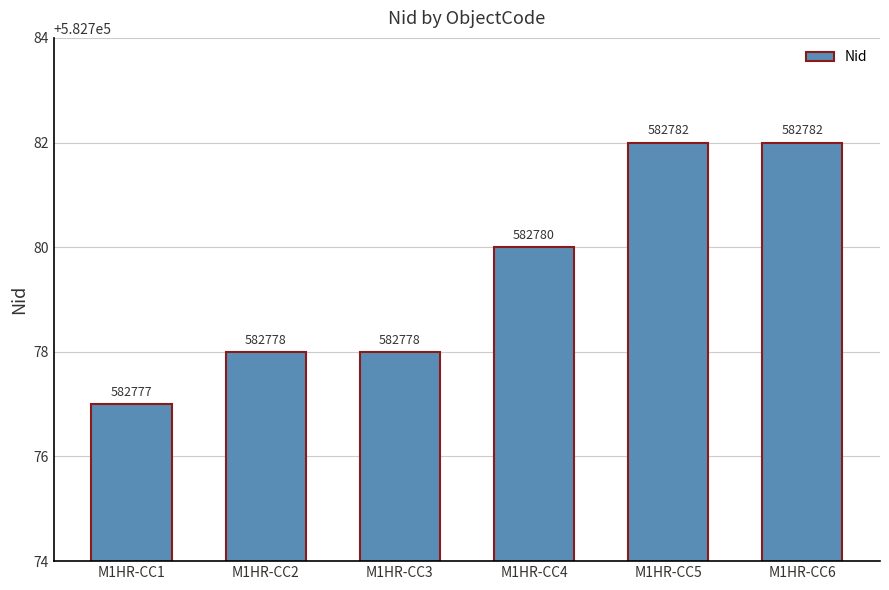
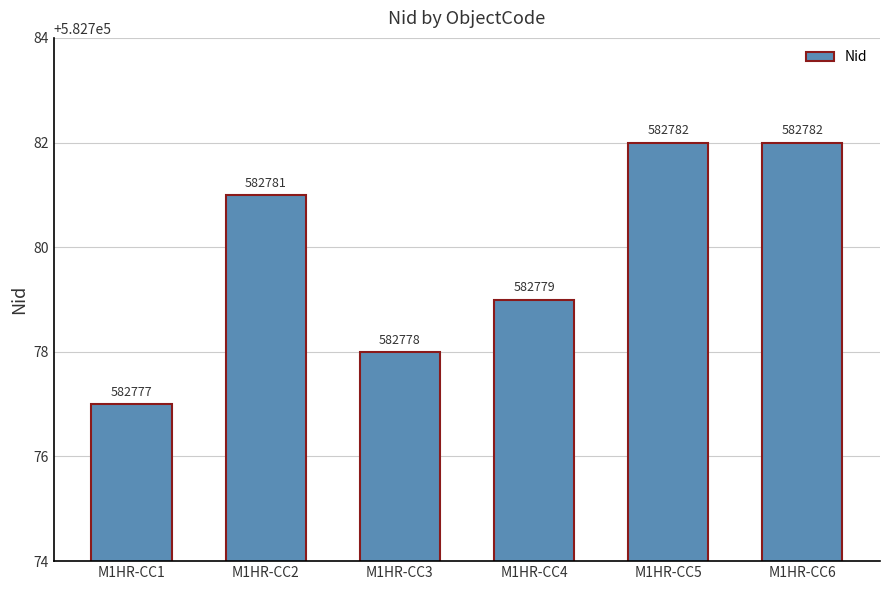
  {
    "M1HR-CC1": 582777,
-   "M1HR-CC2": 582778,
+   "M1HR-CC2": 582781,
    "M1HR-CC3": 582778,
-   "M1HR-CC4": 582780,
+   "M1HR-CC4": 582779,
    "M1HR-CC5": 582782,
    "M1HR-CC6": 582782
  }
